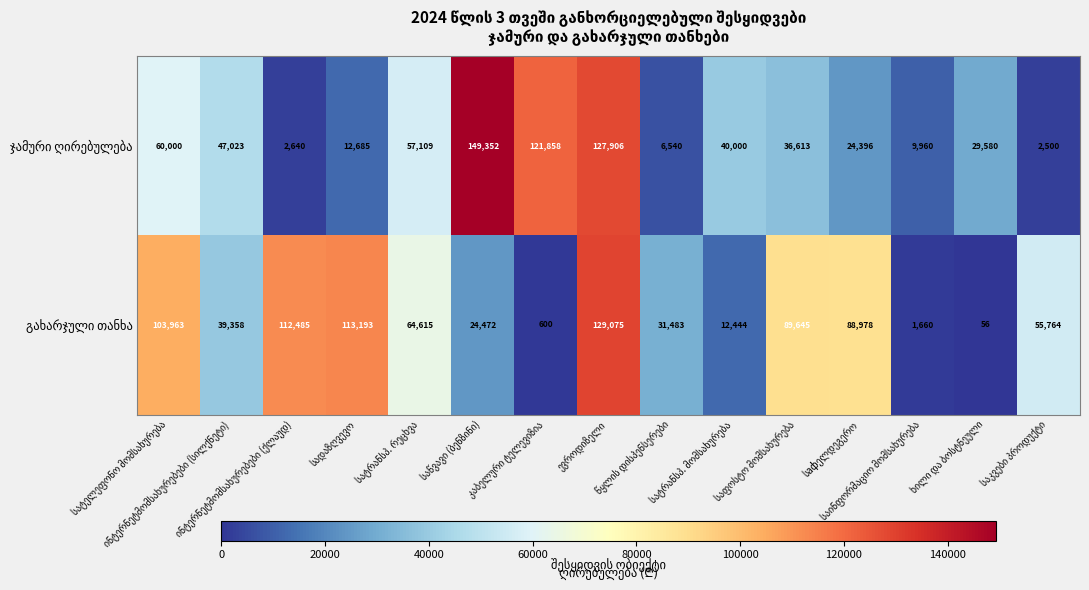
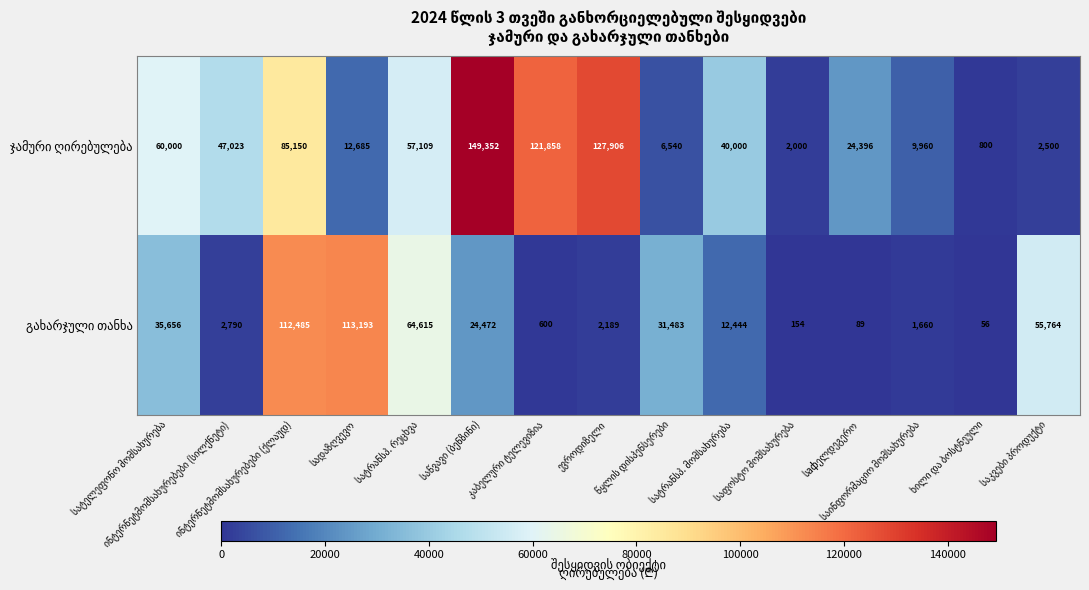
  {
    "ჯამური ღირებულება": {
      "სატელეფონო მომსახურება": "60,000",
      "ინტერნეტმომსახურებები (სილქნეტი)": "47,023",
-     "ინტერნეტმომსახურებები (ქლაუდ)": "2,640",
+     "ინტერნეტმომსახურებები (ქლაუდ)": "85,150",
      "სადაზღვევო": "12,685",
      "სატრანსპ. რეცხვა": "57,109",
      "საწვავი (ბენზინი)": "149,352",
      "კაბელური ტელევიზია": "121,858",
      "ევროდიზელი": "127,906",
      "წყლის დისპენსერები": "6,540",
      "სატრანსპ. მომსახურება": "40,000",
-     "საფოსტო მომსახურება": "36,613",
+     "საფოსტო მომსახურება": "2,000",
      "სафელდეგერო": "24,396",
      "საინფორმაციო მომსახურება": "9,960",
-     "ხილი და ბოსტნეული": "29,580",
+     "ხილი და ბოსტნეული": "800",
      "საკვები პროდუქტი": "2,500"
    },
    "გახარჯული თანხა": {
-     "სატელეფონო მომსახურება": "103,963",
-     "ინტერნეტმომსახურებები (სილქნეტი)": "39,358",
+     "სატელეფონო მომსახურება": "35,656",
+     "ინტერნეტმომსახურებები (სილქნეტი)": "2,790",
      "ინტერნეტმომსახურებები (ქლაუდ)": "112,485",
      "სადაზღვევო": "113,193",
      "სატრანსპ. რეცხვა": "64,615",
      "საწვავი (ბენზინი)": "24,472",
      "კაბელური ტელევიზია": "600",
-     "ევროდიზელი": "129,075",
+     "ევროდიზელი": "2,189",
      "წყლის დისპენსერები": "31,483",
      "სატრანსპ. მომსახურება": "12,444",
-     "საფოსტო მომსახურება": "89,645",
-     "სафელდეგერო": "88,978",
+     "საფოსტო მომსახურება": "154",
+     "სафელდეგერო": "89",
      "საინფორმაციო მომსახურება": "1,660",
      "ხილი და ბოსტნეული": "56",
      "საკვები პროდუქტი": "55,764"
    }
  }
